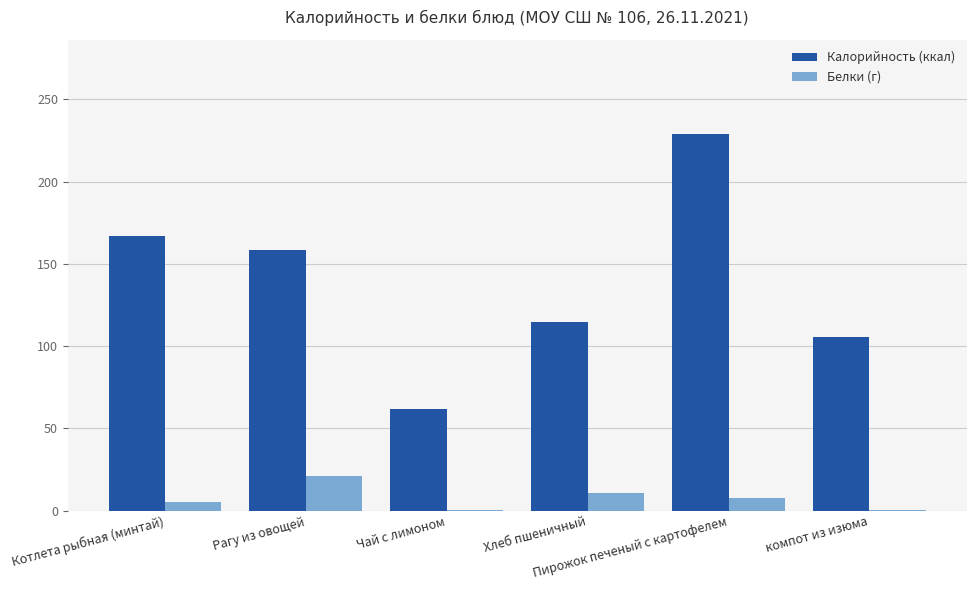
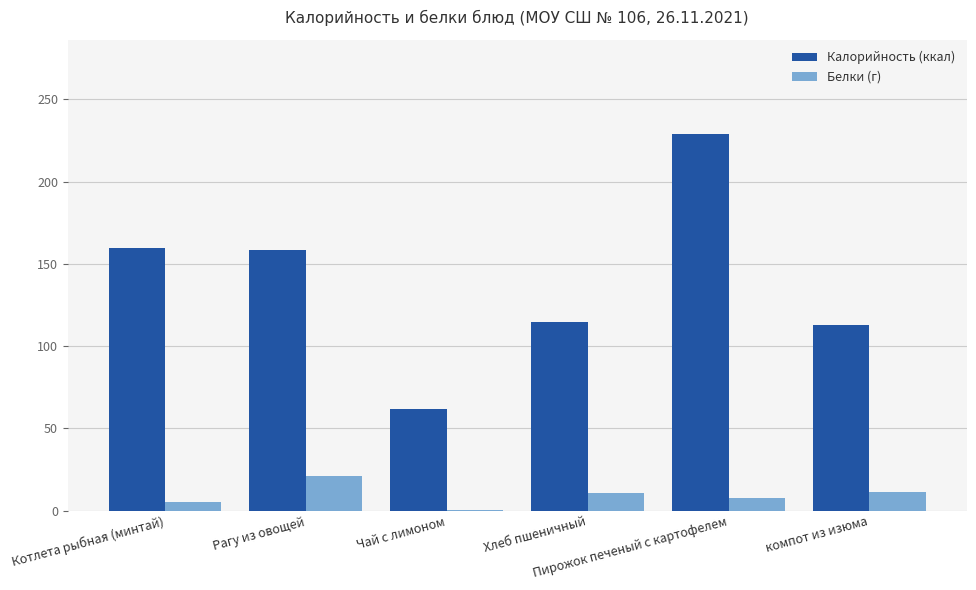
  {
    "Калорийность (ккал)": {
-     "Котлета рыбная (минтай)": 167,
+     "Котлета рыбная (минтай)": 160,
      "Рагу из овощей": 158,
      "Чай с лимоном": 62,
      "Хлеб пшеничный": 115,
      "Пирожок печеный с картофелем": 229,
-     "компот из изюма": 106
+     "компот из изюма": 113
    },
    "Белки (г)": {
      "Котлета рыбная (минтай)": 5,
      "Рагу из овощей": 21,
      "Хлеб пшеничный": 11,
      "Пирожок печеный с картофелем": 8,
-     "компот из изюма": 1
+     "компот из изюма": 11
    }
  }
